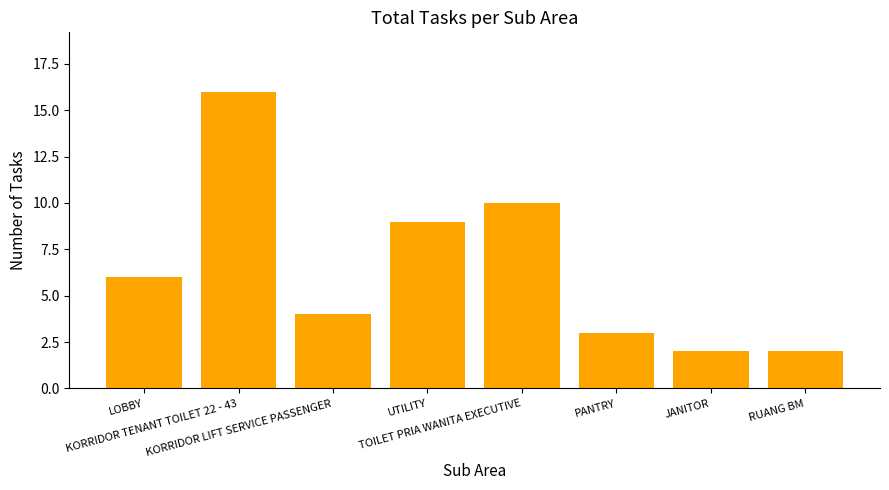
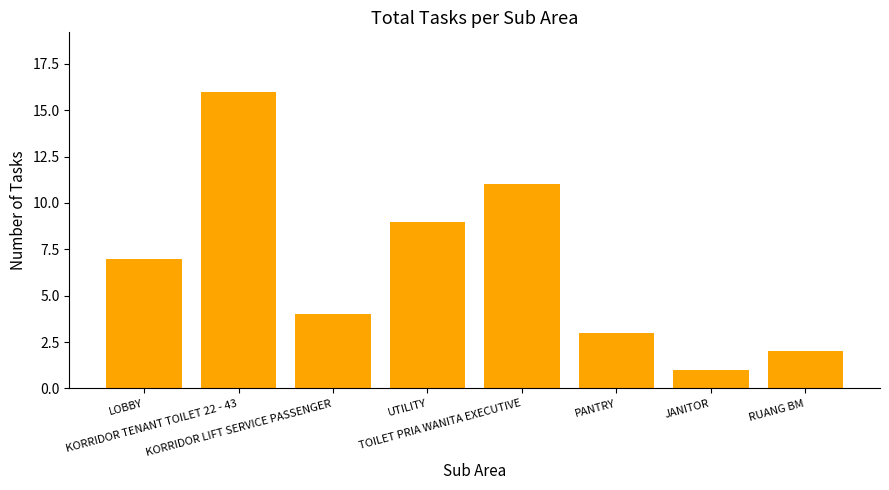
  {
-   "LOBBY": 6,
+   "LOBBY": 7,
    "KORRIDOR TENANT TOILET 22 - 43": 16,
    "KORRIDOR LIFT SERVICE PASSENGER": 4,
    "UTILITY": 9,
-   "TOILET PRIA WANITA EXECUTIVE": 10,
+   "TOILET PRIA WANITA EXECUTIVE": 11,
    "PANTRY": 3,
-   "JANITOR": 2,
+   "JANITOR": 1,
    "RUANG BM": 2
  }
